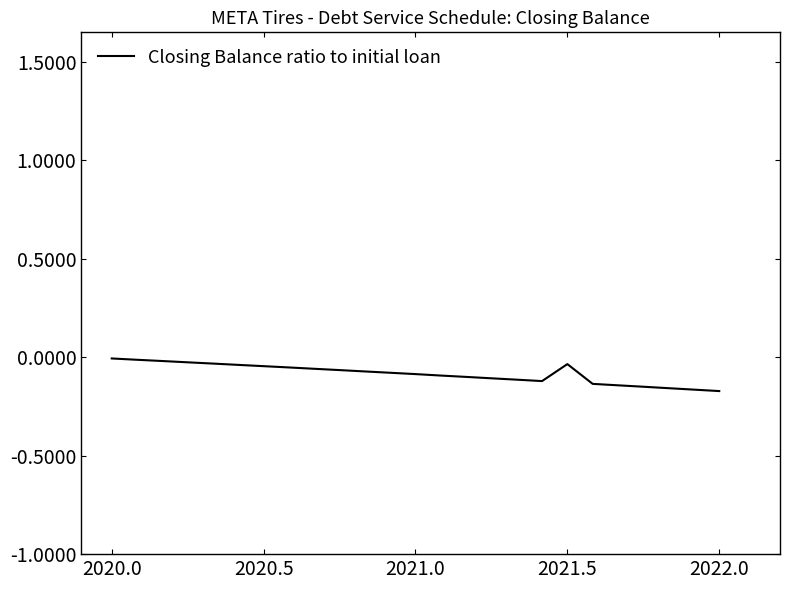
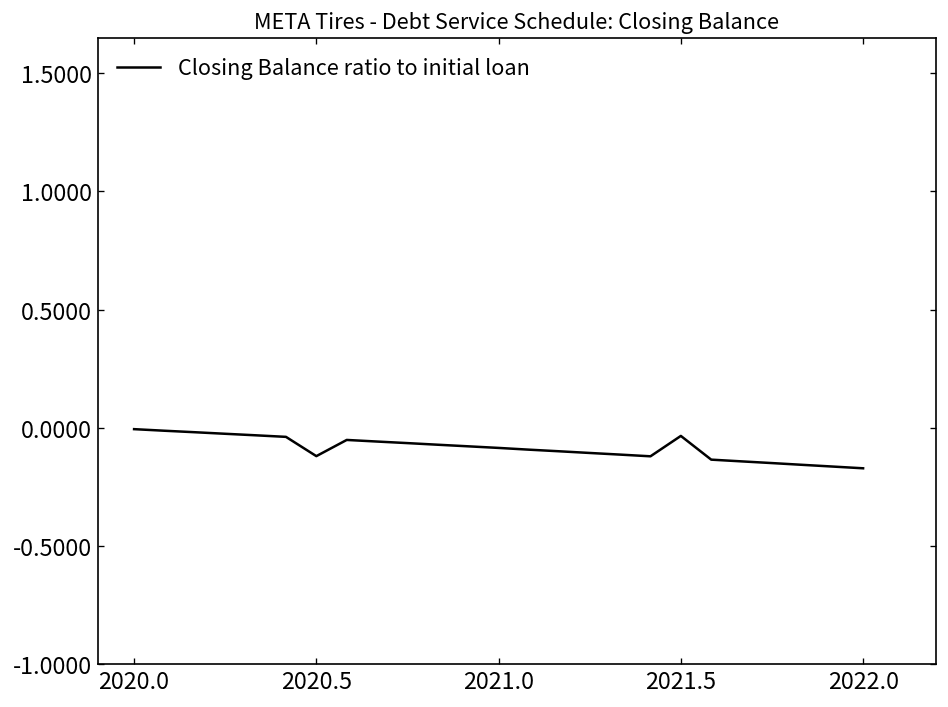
  {
    "2020.0": -0.01,
-   "2020.5": -0.05,
+   "2020.5": -0.12,
    "2021.0": -0.09,
    "2021.5": -0.03,
    "2022.0": -0.17
  }
